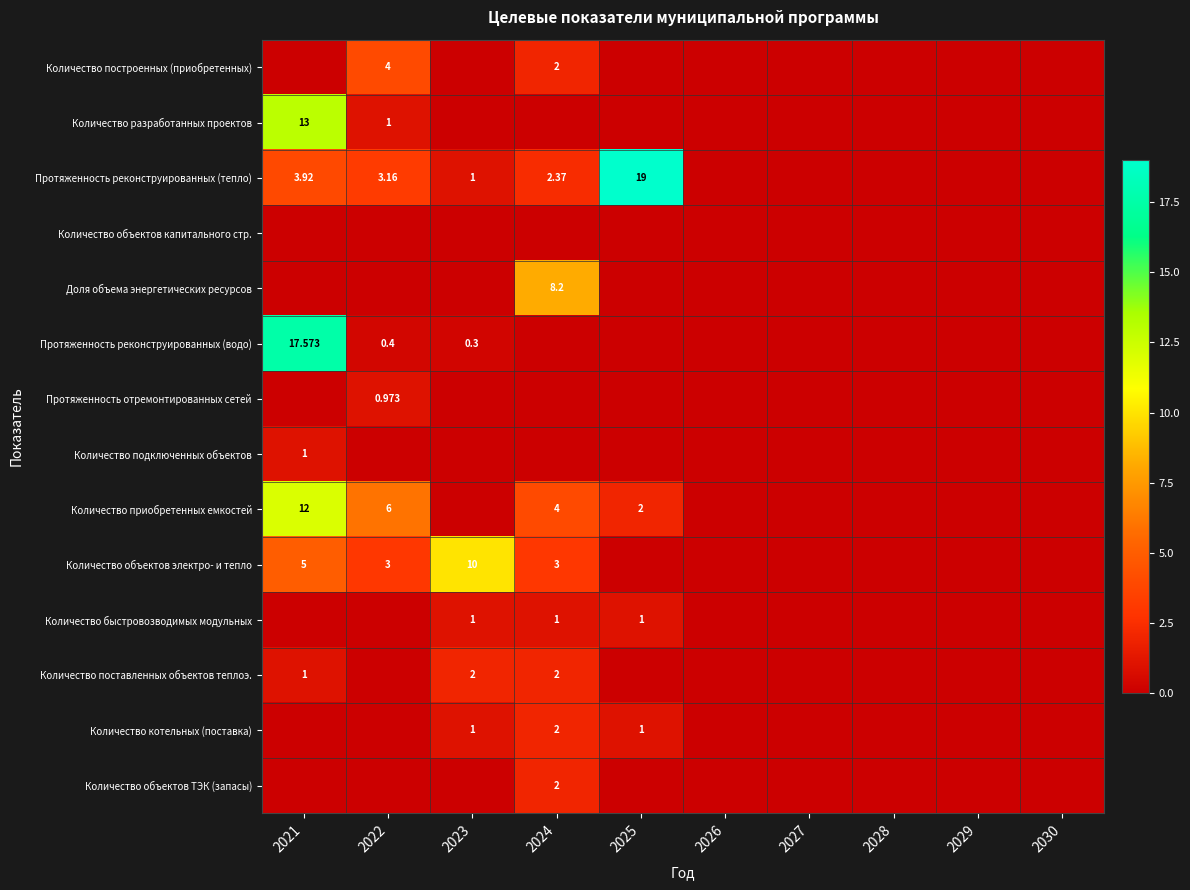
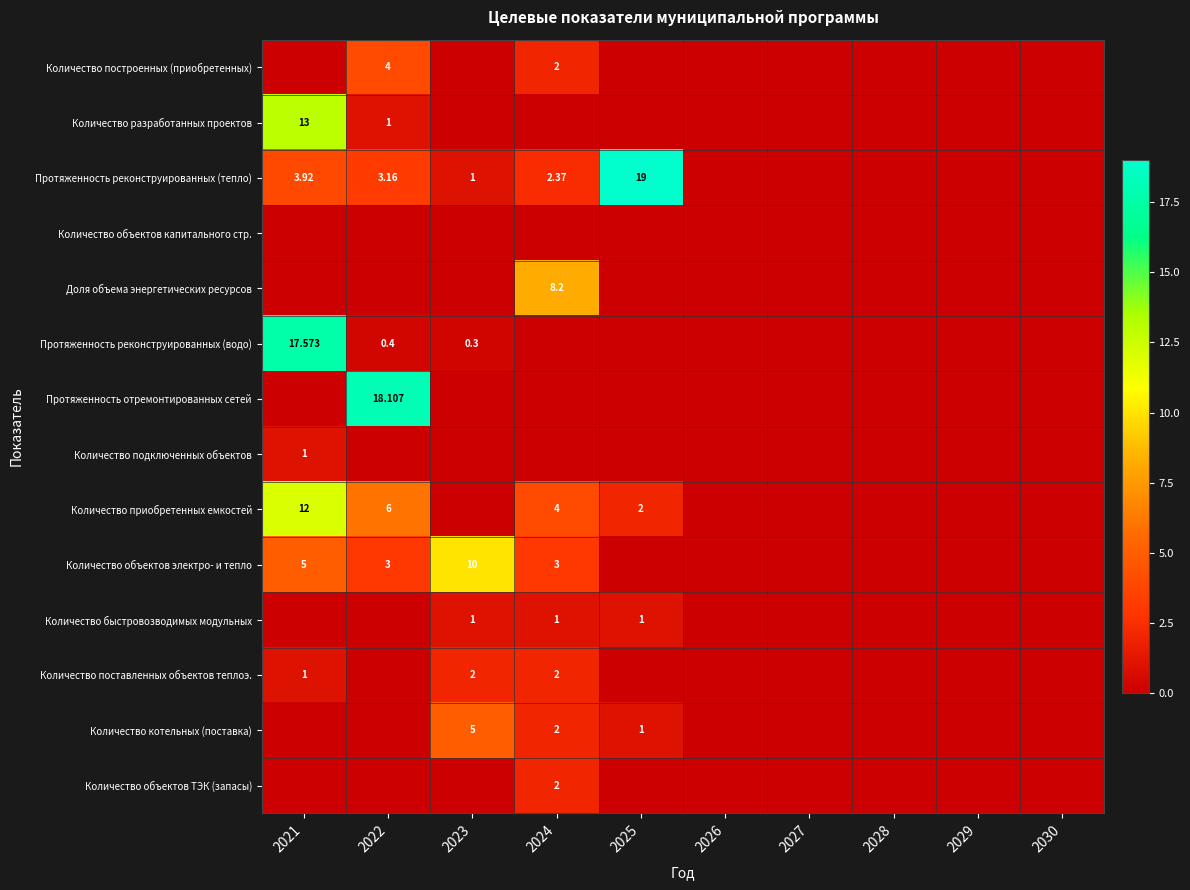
  {
    "Количество построенных (приобретенных)": {
      "2022": 4,
      "2024": 2
    },
    "Количество разработанных проектов": {
      "2021": 13,
      "2022": 1
    },
    "Протяженность реконструированных (тепло)": {
      "2021": 3.92,
      "2022": 3.16,
      "2023": 1,
      "2024": 2.37,
      "2025": 19
    },
    "Доля объема энергетических ресурсов": {
      "2024": 8.2
    },
    "Протяженность реконструированных (водо)": {
      "2021": 17.573,
      "2022": 0.4,
      "2023": 0.3
    },
    "Протяженность отремонтированных сетей": {
-     "2022": 0.973
+     "2022": 18.107
    },
    "Количество подключенных объектов": {
      "2021": 1
    },
    "Количество приобретенных емкостей": {
      "2021": 12,
      "2022": 6,
      "2024": 4,
      "2025": 2
    },
    "Количество объектов электро- и тепло": {
      "2021": 5,
      "2022": 3,
      "2023": 10,
      "2024": 3
    },
    "Количество быстровозводимых модульных": {
      "2023": 1,
      "2024": 1,
      "2025": 1
    },
    "Количество поставленных объектов теплоэ.": {
      "2021": 1,
      "2023": 2,
      "2024": 2
    },
    "Количество котельных (поставка)": {
-     "2023": 1,
+     "2023": 5,
      "2024": 2,
      "2025": 1
    },
    "Количество объектов ТЭК (запасы)": {
      "2024": 2
    }
  }
